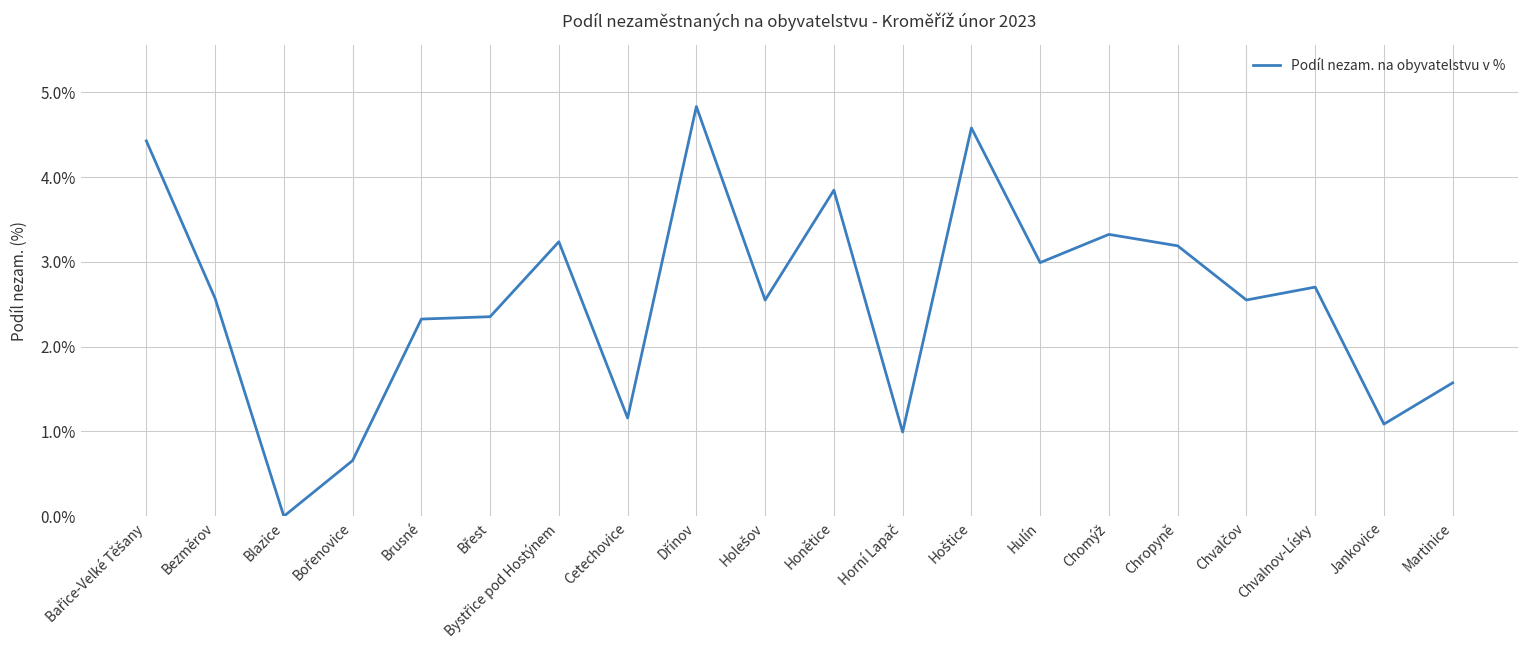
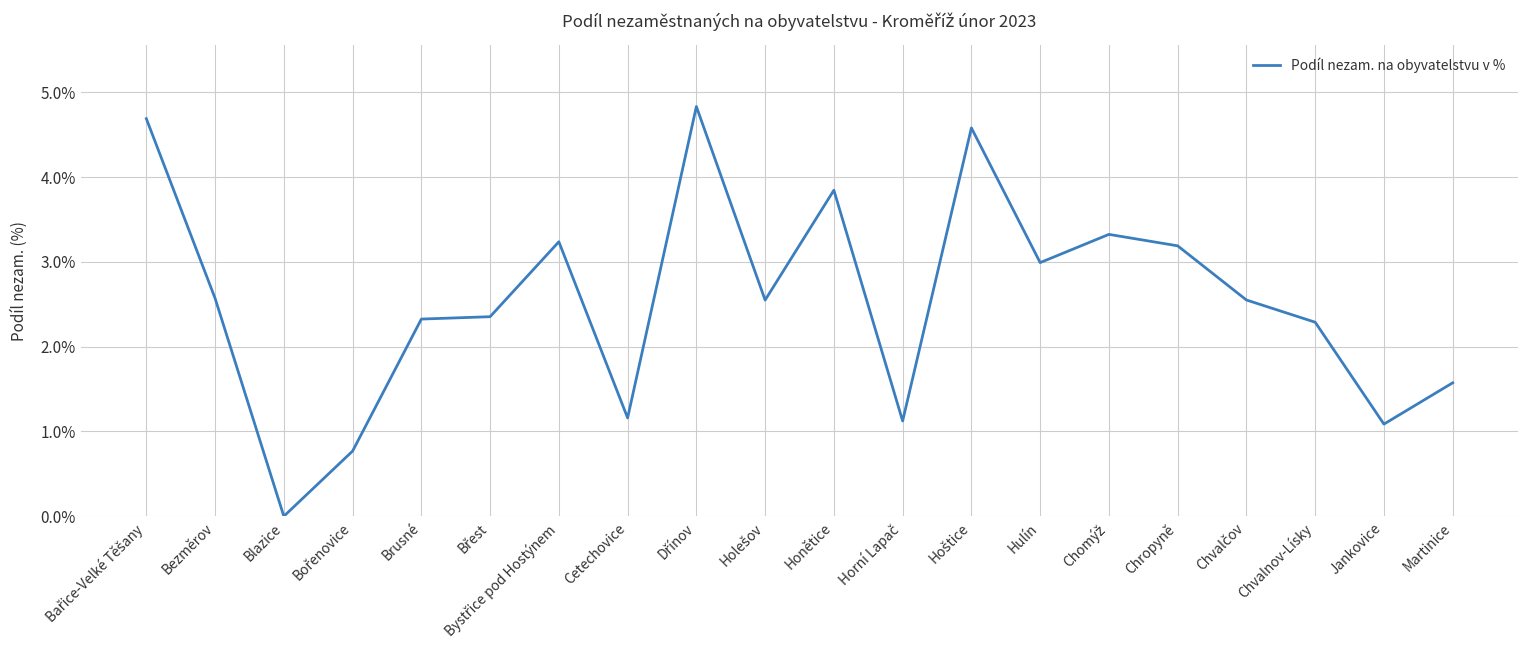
  {
-   "Bařice-Velké Těšany": "4.4%",
+   "Bařice-Velké Těšany": "4.7%",
    "Bezměrov": "2.6%",
    "Blazice": "0.0%",
-   "Bořenovice": "0.7%",
+   "Bořenovice": "0.8%",
    "Brusné": "2.3%",
    "Břest": "2.4%",
    "Bystřice pod Hostýnem": "3.2%",
    "Cetechovice": "1.2%",
    "Dřínov": "4.8%",
    "Holešov": "2.6%",
    "Honětice": "3.8%",
-   "Horní Lapač": "1.0%",
+   "Horní Lapač": "1.1%",
    "Hoštice": "4.6%",
    "Hulín": "3.0%",
    "Chomýž": "3.3%",
    "Chropyně": "3.2%",
    "Chvalčov": "2.6%",
-   "Chvalnov-Lísky": "2.7%",
+   "Chvalnov-Lísky": "2.3%",
    "Jankovice": "1.1%",
    "Martinice": "1.6%"
  }
